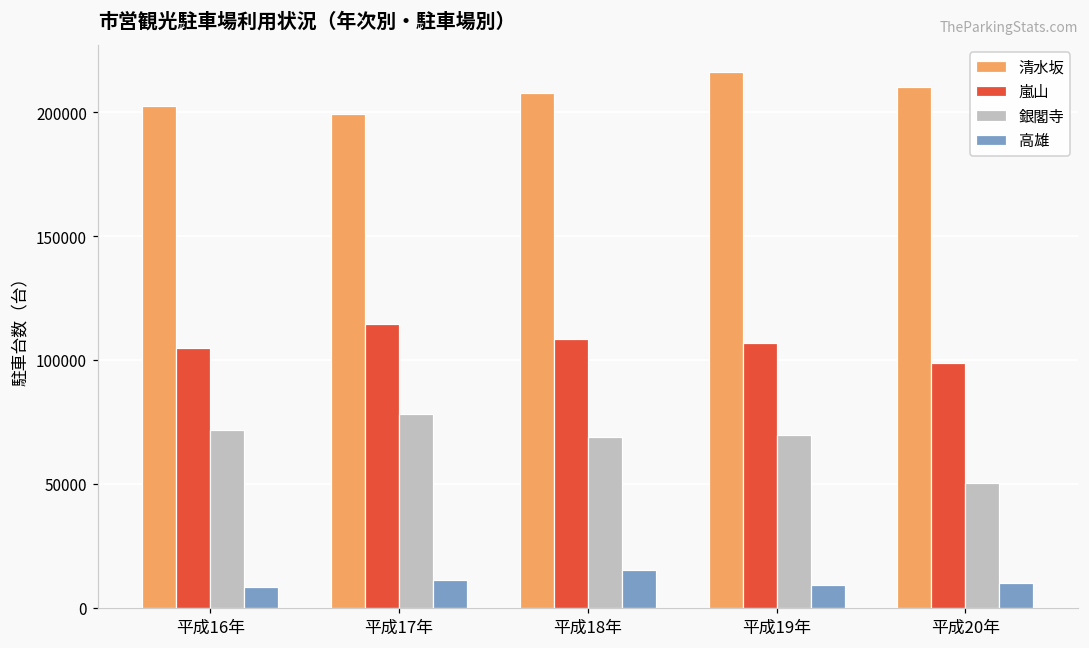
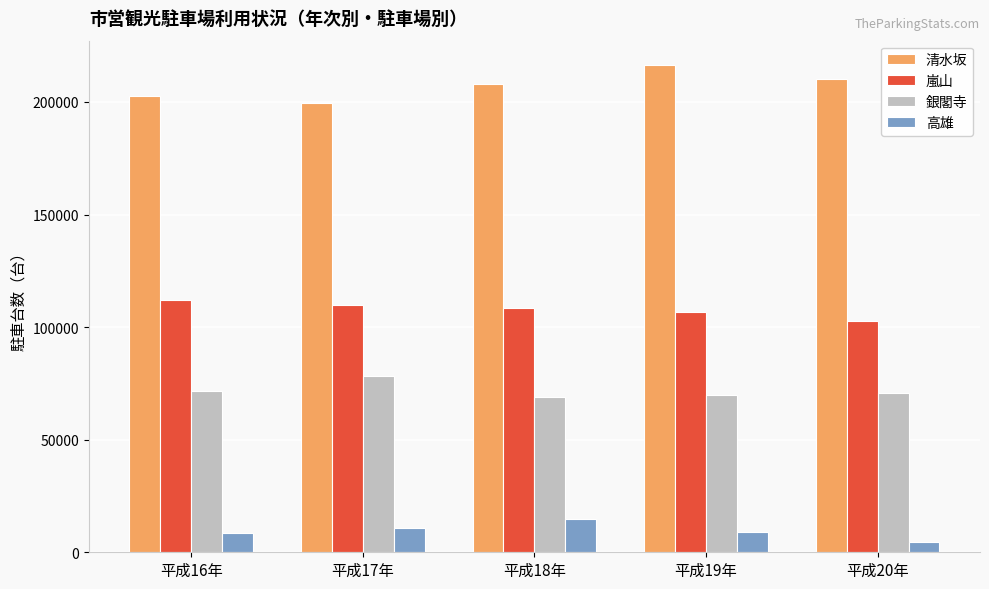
  {
    "清水坂": {
      "平成16年": 203000,
      "平成17年": 199000,
      "平成18年": 208000,
      "平成19年": 216000,
      "平成20年": 210000
    },
    "嵐山": {
-     "平成16年": 105000,
-     "平成17年": 114000,
+     "平成16年": 112000,
+     "平成17年": 110000,
      "平成18年": 108000,
      "平成19年": 107000,
-     "平成20年": 99000
+     "平成20年": 103000
    },
    "銀閣寺": {
      "平成16年": 72000,
      "平成17年": 78000,
      "平成18年": 69000,
      "平成19年": 70000,
-     "平成20年": 50000
+     "平成20年": 71000
    },
    "高雄": {
      "平成16年": 8000,
      "平成17年": 11000,
      "平成18年": 15000,
      "平成19年": 9000,
-     "平成20年": 10000
+     "平成20年": 5000
    }
  }
